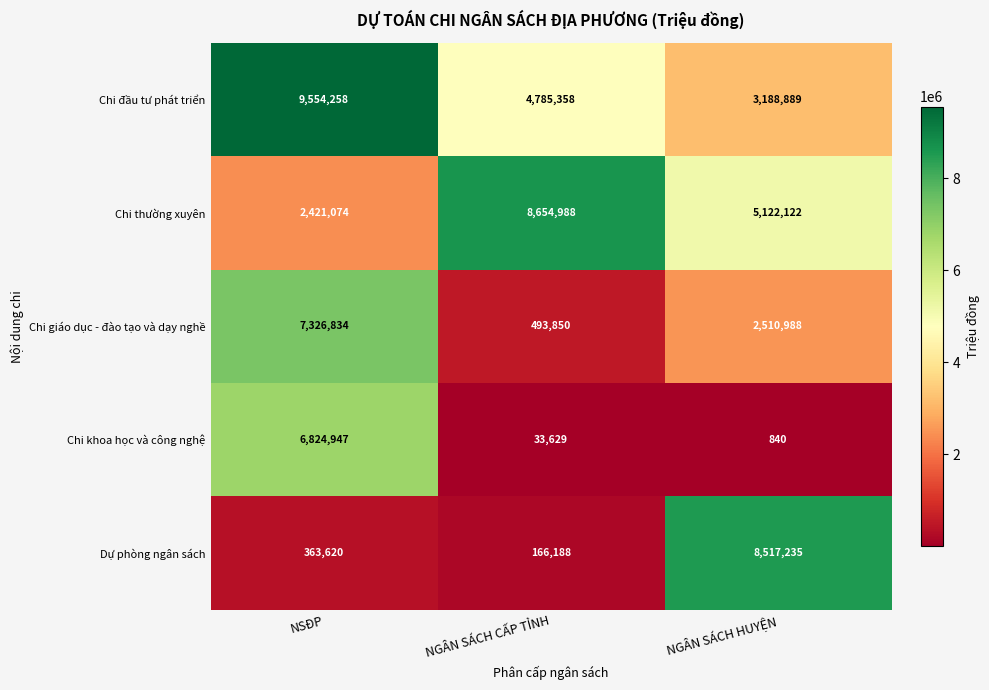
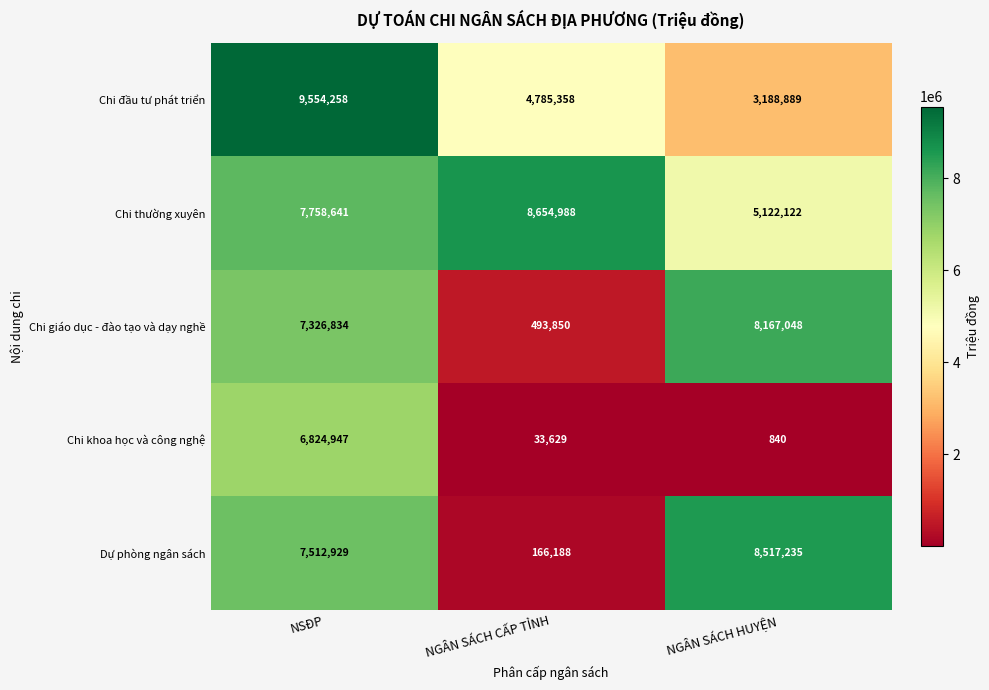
  {
    "Chi đầu tư phát triển": {
      "NSĐP": "9,554,258",
      "NGÂN SÁCH CẤP TỈNH": "4,785,358",
      "NGÂN SÁCH HUYỆN": "3,188,889"
    },
    "Chi thường xuyên": {
-     "NSĐP": "2,421,074",
+     "NSĐP": "7,758,641",
      "NGÂN SÁCH CẤP TỈNH": "8,654,988",
      "NGÂN SÁCH HUYỆN": "5,122,122"
    },
    "Chi giáo dục - đào tạo và dạy nghề": {
      "NSĐP": "7,326,834",
      "NGÂN SÁCH CẤP TỈNH": "493,850",
-     "NGÂN SÁCH HUYỆN": "2,510,988"
+     "NGÂN SÁCH HUYỆN": "8,167,048"
    },
    "Chi khoa học và công nghệ": {
      "NSĐP": "6,824,947",
      "NGÂN SÁCH CẤP TỈNH": "33,629",
      "NGÂN SÁCH HUYỆN": "840"
    },
    "Dự phòng ngân sách": {
-     "NSĐP": "363,620",
+     "NSĐP": "7,512,929",
      "NGÂN SÁCH CẤP TỈNH": "166,188",
      "NGÂN SÁCH HUYỆN": "8,517,235"
    }
  }
